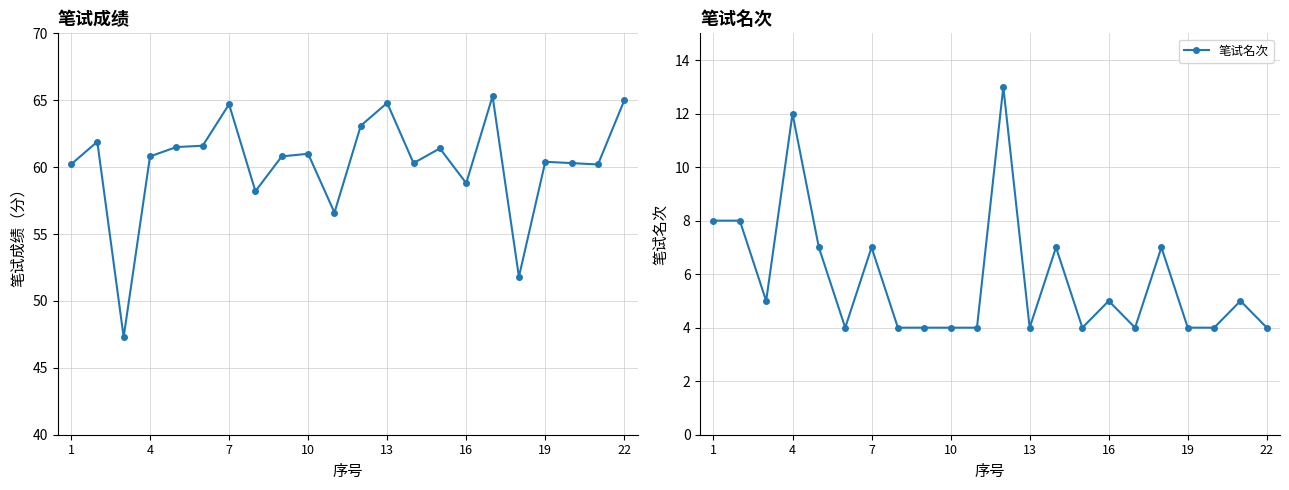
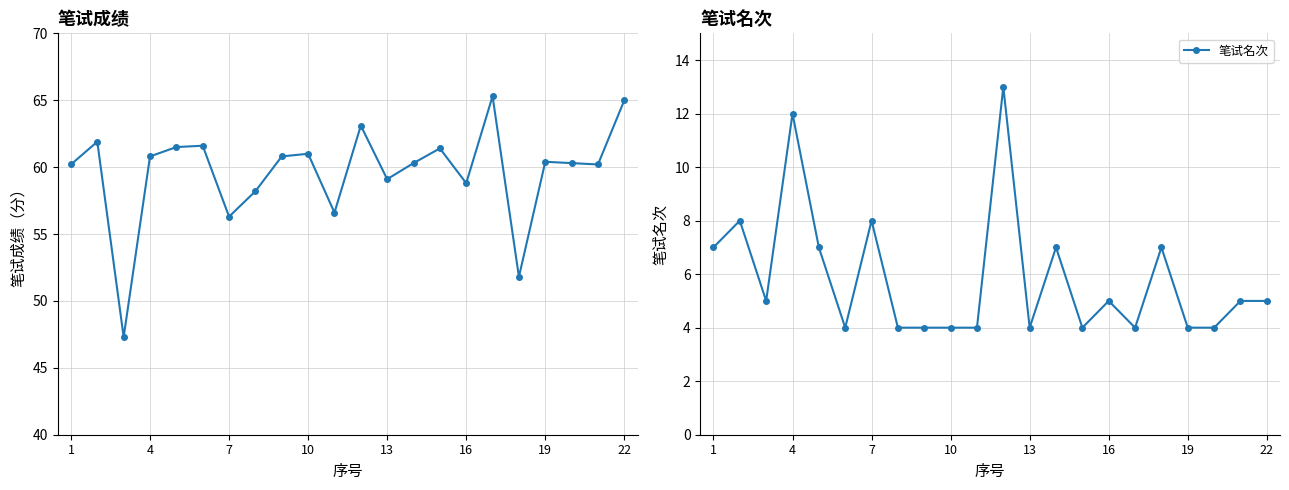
  {
    "笔试成绩": {
      "1": 60.2,
      "4": 60.8,
-     "7": 64.7,
+     "7": 56.3,
      "10": 61.0,
-     "13": 64.8,
+     "13": 59.1,
      "16": 58.8,
      "19": 60.4,
      "22": 65.0
    },
    "笔试名次": {
-     "1": 8,
+     "1": 7,
      "4": 12,
-     "7": 7,
+     "7": 8,
      "10": 4,
      "13": 4,
      "16": 5,
      "19": 4,
-     "22": 4
+     "22": 5
    }
  }
